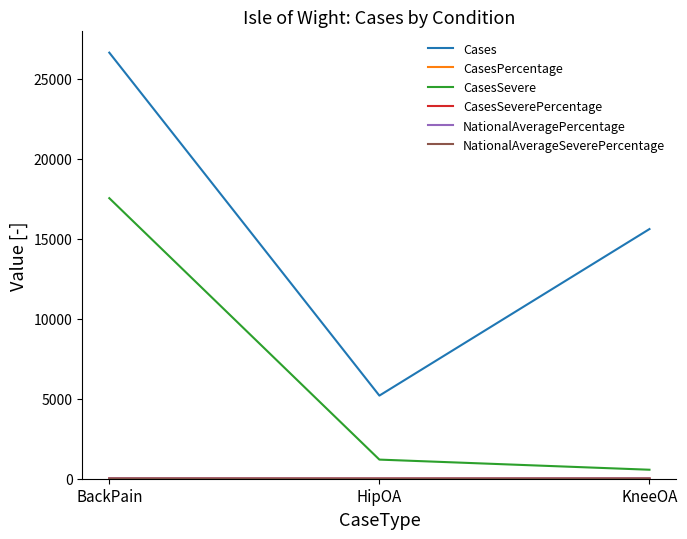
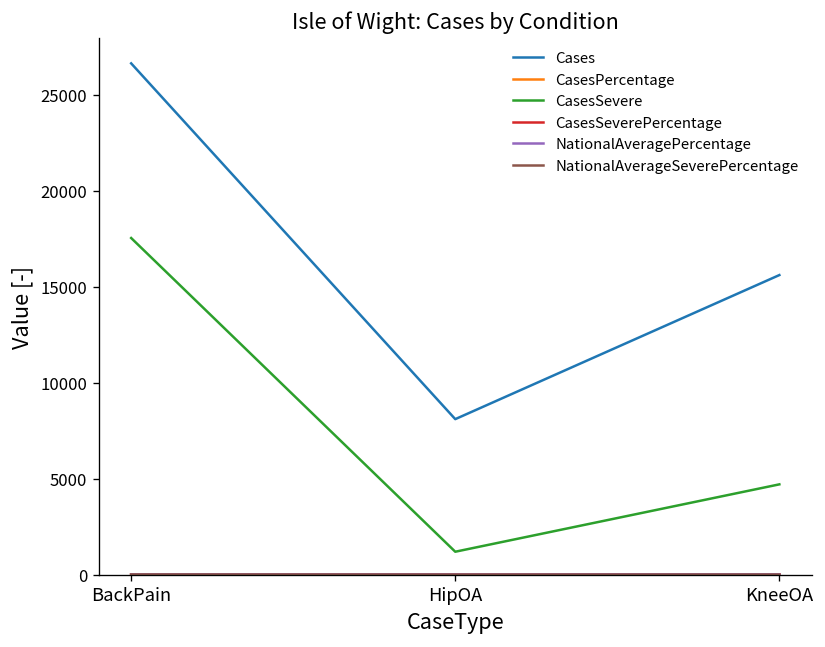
  {
    "Cases": {
      "BackPain": 26600,
-     "HipOA": 5200,
+     "HipOA": 8100,
      "KneeOA": 15600
    },
    "CasesSevere": {
      "BackPain": 17500,
      "HipOA": 1200,
-     "KneeOA": 600
+     "KneeOA": 4700
    }
  }
